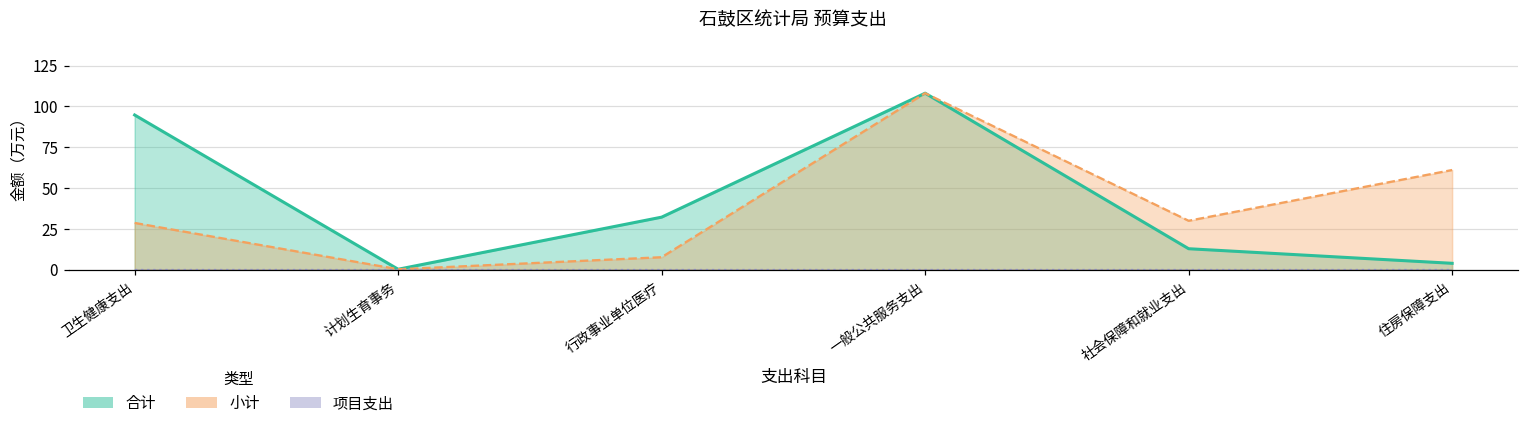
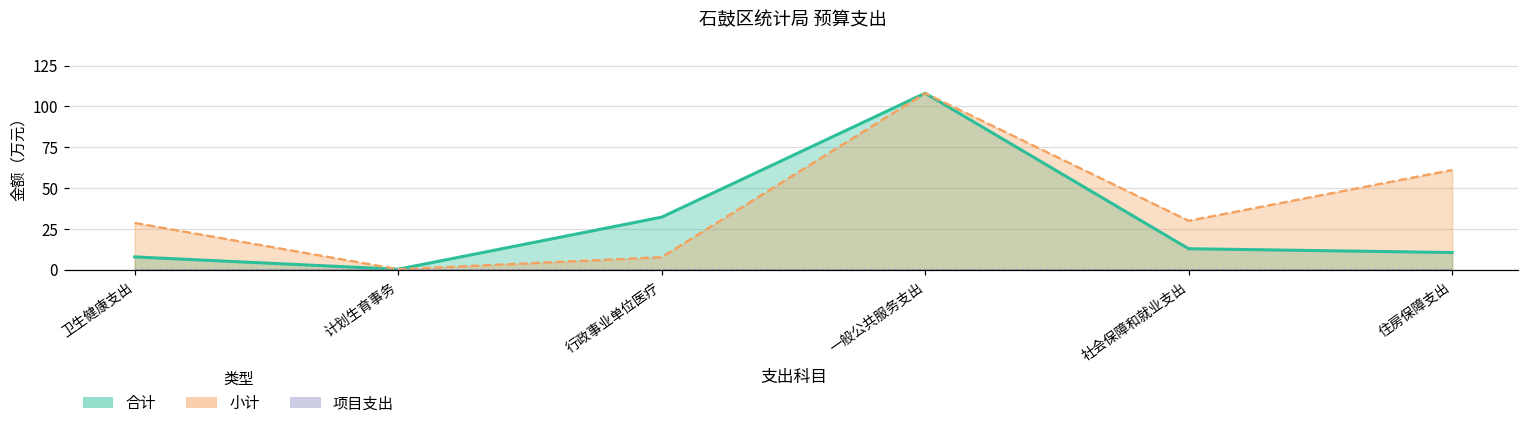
  {
    "合计": {
-     "卫生健康支出": 95,
+     "卫生健康支出": 8,
      "行政事业单位医疗": 32,
      "社会保障和就业支出": 13,
-     "住房保障支出": 4
+     "住房保障支出": 10
    },
    "小计": {
      "卫生健康支出": 29,
      "行政事业单位医疗": 8,
      "社会保障和就业支出": 30,
      "住房保障支出": 61
    },
    "项目支出": {
      "卫生健康支出": 0,
      "行政事业单位医疗": 0,
      "一般公共服务支出": 0,
      "社会保障和就业支出": 0,
      "住房保障支出": 0
    }
  }
